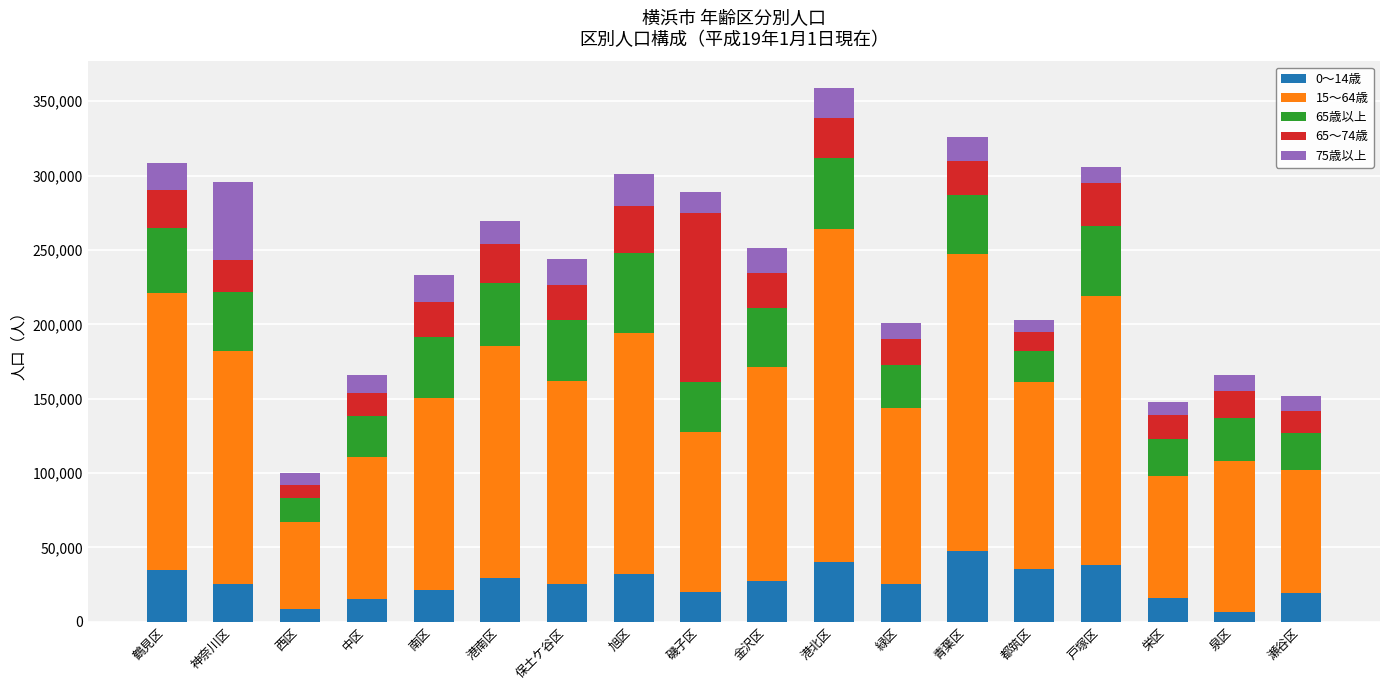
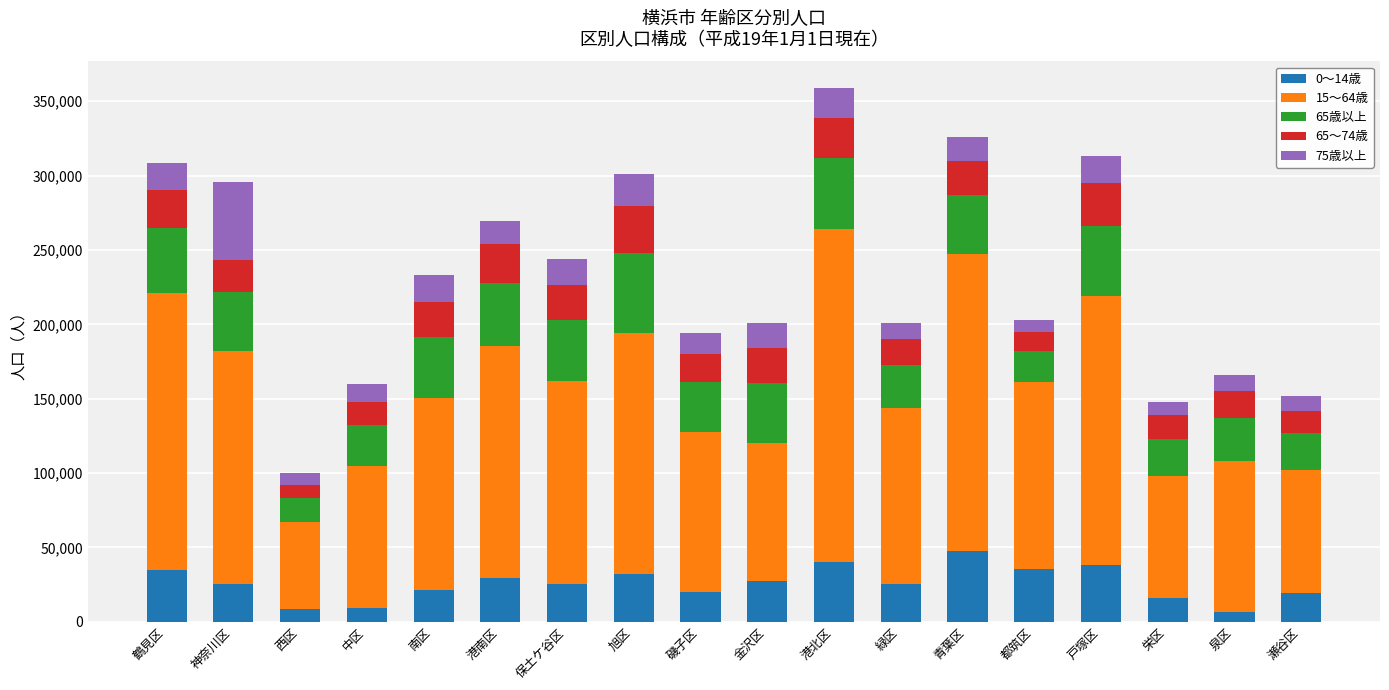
  {
    "0～14歳": {
      "鶴見区": "35,000",
      "神奈川区": "25,000",
      "西区": "9,000",
-     "中区": "15,000",
+     "中区": "9,000",
      "南区": "22,000",
      "港南区": "29,000",
      "保土ケ谷区": "26,000",
      "旭区": "32,000",
      "磯子区": "20,000",
      "金沢区": "28,000",
      "港北区": "40,000",
      "緑区": "26,000",
      "青葉区": "48,000",
      "都筑区": "35,000",
      "戸塚区": "38,000",
      "栄区": "16,000",
      "泉区": "7,000",
      "瀬谷区": "19,000"
    },
    "15～64歳": {
      "鶴見区": "186,000",
      "神奈川区": "157,000",
      "西区": "58,000",
      "中区": "95,000",
      "南区": "129,000",
      "港南区": "156,000",
      "保土ケ谷区": "136,000",
      "旭区": "162,000",
      "磯子区": "108,000",
-     "金沢区": "143,000",
+     "金沢区": "93,000",
      "港北区": "224,000",
      "緑区": "118,000",
      "青葉区": "200,000",
      "都筑区": "126,000",
      "戸塚区": "181,000",
      "栄区": "82,000",
      "泉区": "101,000",
      "瀬谷区": "83,000"
    },
    "65歳以上": {
      "鶴見区": "44,000",
      "神奈川区": "39,000",
      "西区": "16,000",
      "中区": "28,000",
      "南区": "41,000",
      "港南区": "42,000",
      "保土ケ谷区": "41,000",
      "旭区": "54,000",
      "磯子区": "33,000",
      "金沢区": "40,000",
      "港北区": "47,000",
      "緑区": "29,000",
      "青葉区": "39,000",
      "都筑区": "21,000",
      "戸塚区": "47,000",
      "栄区": "25,000",
      "泉区": "29,000",
      "瀬谷区": "25,000"
    },
    "65～74歳": {
      "鶴見区": "25,000",
      "神奈川区": "22,000",
      "西区": "8,000",
      "中区": "16,000",
      "南区": "24,000",
      "港南区": "27,000",
      "保土ケ谷区": "24,000",
      "旭区": "32,000",
-     "磯子区": "114,000",
+     "磯子区": "19,000",
      "金沢区": "23,000",
      "港北区": "27,000",
      "緑区": "17,000",
      "青葉区": "23,000",
      "都筑区": "13,000",
      "戸塚区": "29,000",
      "栄区": "16,000",
      "泉区": "18,000",
      "瀬谷区": "15,000"
    },
    "75歳以上": {
      "鶴見区": "19,000",
      "神奈川区": "52,000",
      "西区": "8,000",
      "中区": "12,000",
      "南区": "18,000",
      "港南区": "16,000",
      "保土ケ谷区": "17,000",
      "旭区": "22,000",
      "磯子区": "14,000",
      "金沢区": "17,000",
      "港北区": "20,000",
      "緑区": "11,000",
      "青葉区": "16,000",
      "都筑区": "8,000",
-     "戸塚区": "10,000",
+     "戸塚区": "18,000",
      "栄区": "9,000",
      "泉区": "11,000",
      "瀬谷区": "10,000"
    }
  }
